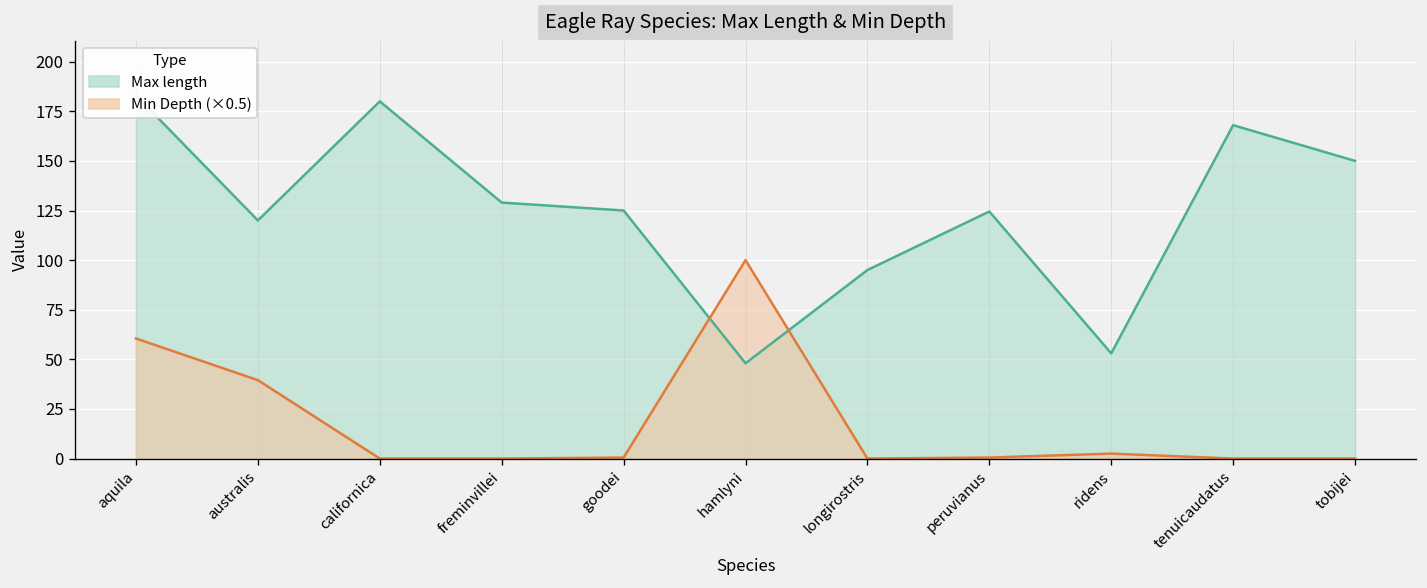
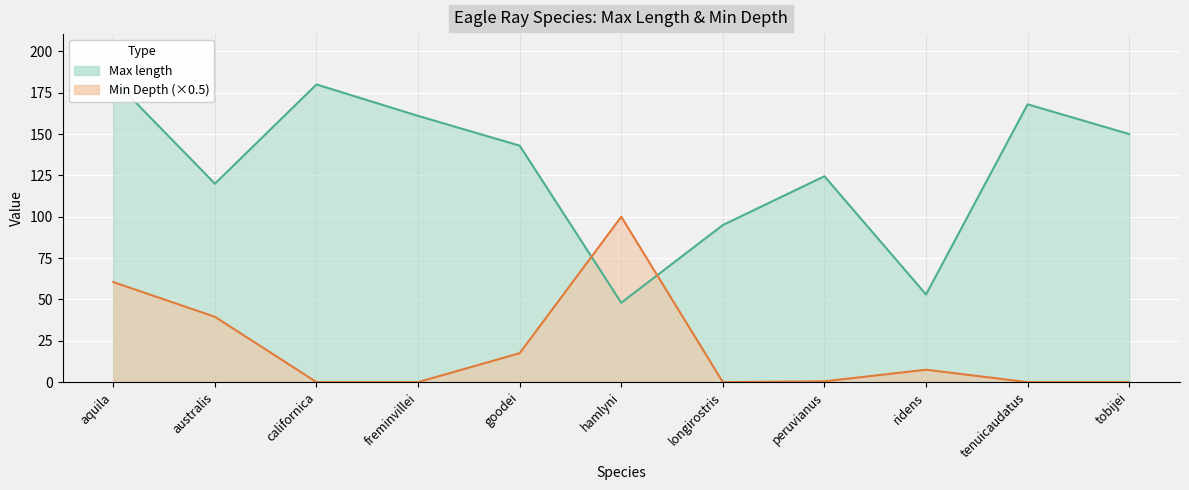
  {
    "Max length": {
      "australis": 120,
      "californica": 180,
-     "freminvillei": 129,
-     "goodei": 125,
+     "freminvillei": 161,
+     "goodei": 143,
      "hamlyni": 48,
      "longirostris": 95,
      "peruvianus": 125,
      "ridens": 53,
      "tenuicaudatus": 168,
      "tobijei": 150
    },
    "Min Depth (×0.5)": {
      "aquila": 61,
      "australis": 40,
      "californica": 0,
      "freminvillei": 0,
-     "goodei": 1,
+     "goodei": 18,
      "hamlyni": 100,
      "longirostris": 0,
      "peruvianus": 1,
-     "ridens": 3,
+     "ridens": 8,
      "tenuicaudatus": 0,
      "tobijei": 0
    }
  }
